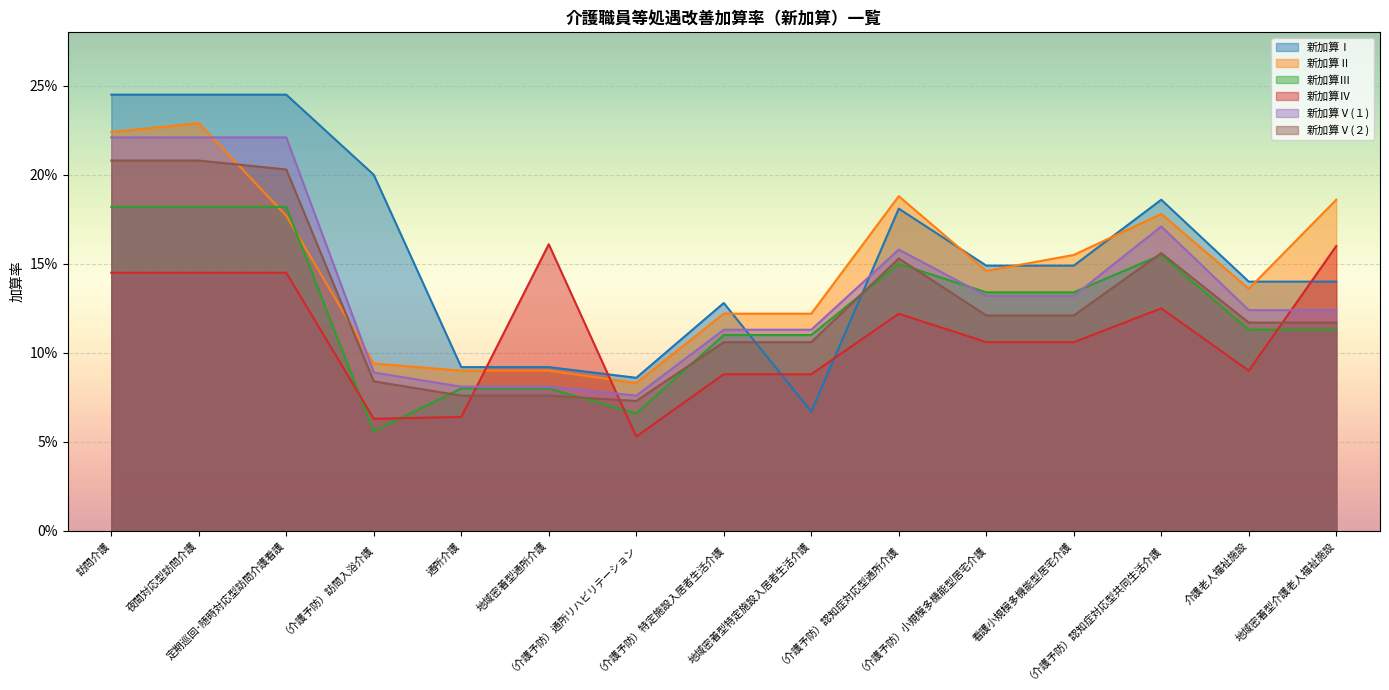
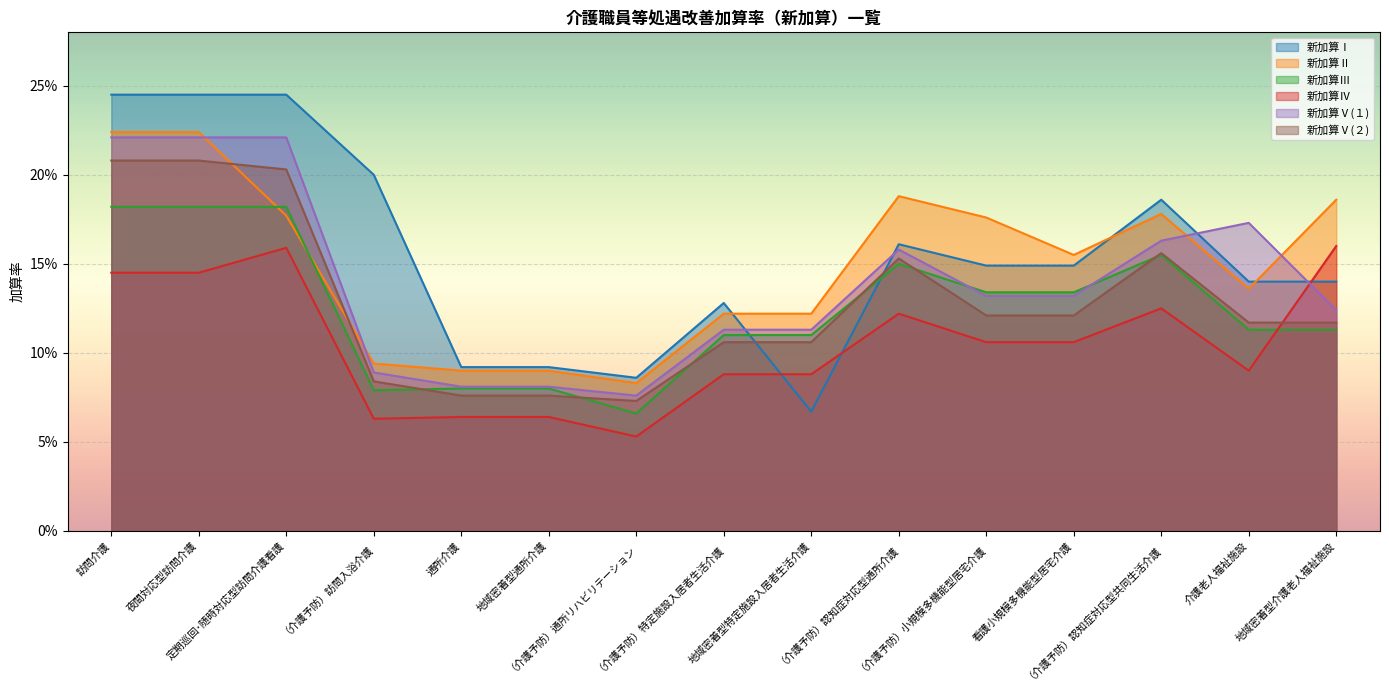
  {
    "新加算Ⅰ": {
      "訪問介護": "24.5%",
      "夜間対応型訪問介護": "24.5%",
      "定期巡回･随時対応型訪問介護看護": "24.5%",
      "（介護予防）訪問入浴介護": "20.0%",
      "通所介護": "9.2%",
      "地域密着型通所介護": "9.2%",
      "（介護予防）通所リハビリテーション": "8.6%",
      "（介護予防）特定施設入居者生活介護": "12.8%",
      "地域密着型特定施設入居者生活介護": "6.7%",
-     "（介護予防）認知症対応型通所介護": "18.1%",
+     "（介護予防）認知症対応型通所介護": "16.1%",
      "（介護予防）小規模多機能型居宅介護": "14.9%",
      "看護小規模多機能型居宅介護": "14.9%",
      "（介護予防）認知症対応型共同生活介護": "18.6%",
      "介護老人福祉施設": "14.0%",
      "地域密着型介護老人福祉施設": "14.0%"
    },
    "新加算Ⅱ": {
      "訪問介護": "22.4%",
-     "夜間対応型訪問介護": "22.9%",
+     "夜間対応型訪問介護": "22.4%",
      "定期巡回･随時対応型訪問介護看護": "17.7%",
      "（介護予防）訪問入浴介護": "9.4%",
      "通所介護": "9.0%",
      "地域密着型通所介護": "9.0%",
      "（介護予防）通所リハビリテーション": "8.3%",
      "（介護予防）特定施設入居者生活介護": "12.2%",
      "地域密着型特定施設入居者生活介護": "12.2%",
      "（介護予防）認知症対応型通所介護": "18.8%",
-     "（介護予防）小規模多機能型居宅介護": "14.6%",
+     "（介護予防）小規模多機能型居宅介護": "17.6%",
      "看護小規模多機能型居宅介護": "15.5%",
      "（介護予防）認知症対応型共同生活介護": "17.8%",
      "介護老人福祉施設": "13.6%",
      "地域密着型介護老人福祉施設": "18.6%"
    },
    "新加算Ⅲ": {
      "訪問介護": "18.2%",
      "夜間対応型訪問介護": "18.2%",
      "定期巡回･随時対応型訪問介護看護": "18.2%",
-     "（介護予防）訪問入浴介護": "5.6%",
+     "（介護予防）訪問入浴介護": "7.9%",
      "（介護予防）通所リハビリテーション": "6.6%",
      "（介護予防）特定施設入居者生活介護": "11.0%",
      "地域密着型特定施設入居者生活介護": "11.0%",
      "（介護予防）認知症対応型通所介護": "15.0%",
      "（介護予防）小規模多機能型居宅介護": "13.4%",
      "看護小規模多機能型居宅介護": "13.4%",
      "介護老人福祉施設": "11.3%",
      "地域密着型介護老人福祉施設": "11.3%"
    },
    "新加算Ⅳ": {
      "訪問介護": "14.5%",
      "夜間対応型訪問介護": "14.5%",
-     "定期巡回･随時対応型訪問介護看護": "14.5%",
+     "定期巡回･随時対応型訪問介護看護": "15.9%",
      "（介護予防）訪問入浴介護": "6.3%",
      "通所介護": "6.4%",
-     "地域密着型通所介護": "16.1%",
+     "地域密着型通所介護": "6.4%",
      "（介護予防）通所リハビリテーション": "5.3%",
      "（介護予防）特定施設入居者生活介護": "8.8%",
      "地域密着型特定施設入居者生活介護": "8.8%",
      "（介護予防）認知症対応型通所介護": "12.2%",
      "（介護予防）小規模多機能型居宅介護": "10.6%",
      "看護小規模多機能型居宅介護": "10.6%",
      "（介護予防）認知症対応型共同生活介護": "12.5%",
      "介護老人福祉施設": "9.0%",
      "地域密着型介護老人福祉施設": "16.0%"
    },
    "新加算Ⅴ(１)": {
      "訪問介護": "22.1%",
      "夜間対応型訪問介護": "22.1%",
      "定期巡回･随時対応型訪問介護看護": "22.1%",
      "（介護予防）訪問入浴介護": "8.9%",
      "（介護予防）通所リハビリテーション": "7.6%",
      "（介護予防）特定施設入居者生活介護": "11.3%",
      "地域密着型特定施設入居者生活介護": "11.3%",
      "（介護予防）認知症対応型通所介護": "15.8%",
      "（介護予防）小規模多機能型居宅介護": "13.2%",
      "看護小規模多機能型居宅介護": "13.2%",
-     "（介護予防）認知症対応型共同生活介護": "17.1%",
-     "介護老人福祉施設": "12.4%",
+     "（介護予防）認知症対応型共同生活介護": "16.3%",
+     "介護老人福祉施設": "17.3%",
      "地域密着型介護老人福祉施設": "12.4%"
    },
    "新加算Ⅴ(２)": {
      "訪問介護": "20.8%",
      "夜間対応型訪問介護": "20.8%",
      "定期巡回･随時対応型訪問介護看護": "20.3%",
      "（介護予防）訪問入浴介護": "8.4%",
      "通所介護": "7.6%",
      "地域密着型通所介護": "7.6%",
      "（介護予防）通所リハビリテーション": "7.3%",
      "（介護予防）特定施設入居者生活介護": "10.6%",
      "地域密着型特定施設入居者生活介護": "10.6%",
      "（介護予防）認知症対応型通所介護": "15.3%",
      "（介護予防）小規模多機能型居宅介護": "12.1%",
      "看護小規模多機能型居宅介護": "12.1%",
      "介護老人福祉施設": "11.7%",
      "地域密着型介護老人福祉施設": "11.7%"
    }
  }
